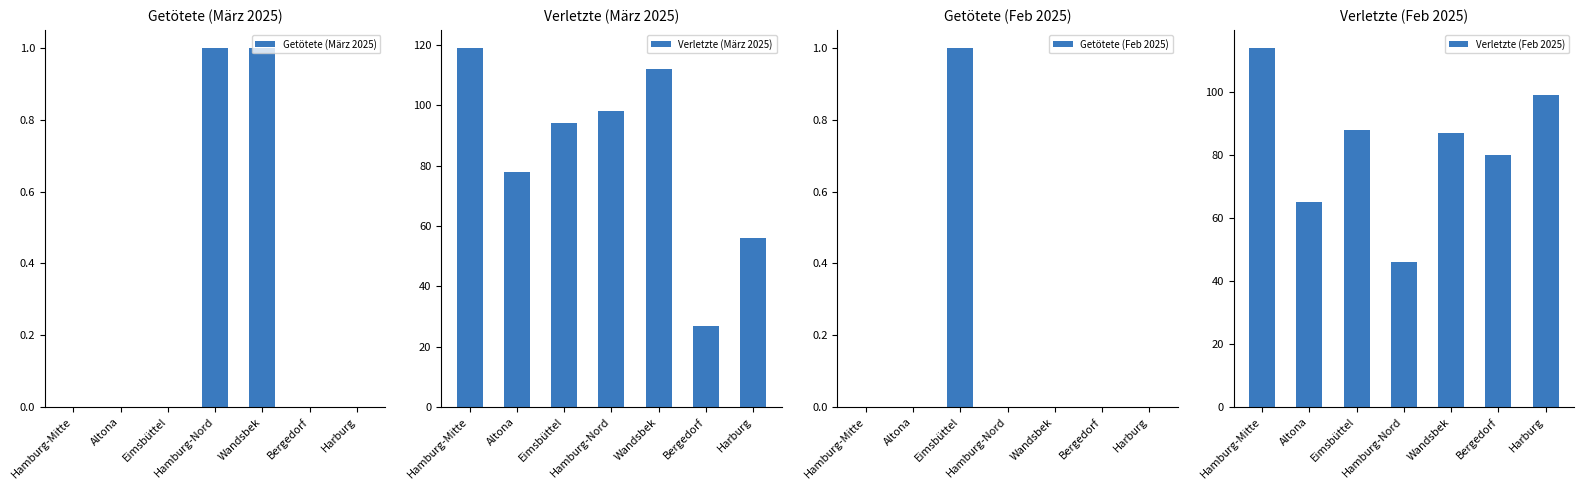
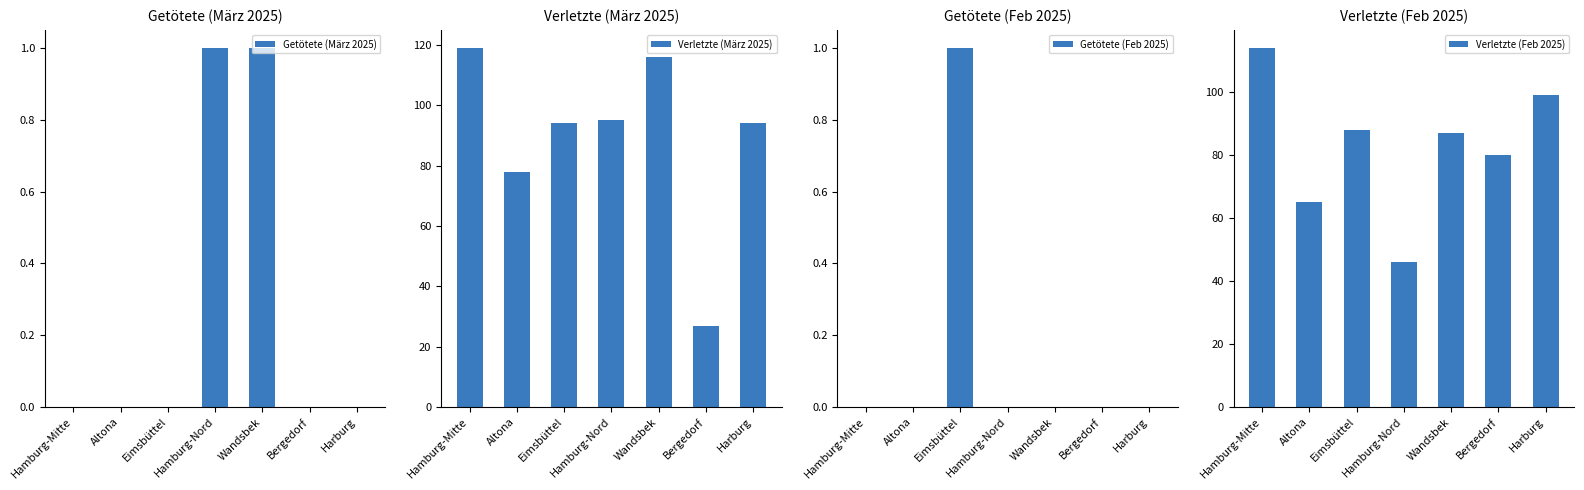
  {
    "Getötete (März 2025)": {
      "Hamburg-Mitte": 0.00,
      "Altona": 0.00,
      "Eimsbüttel": 0.00,
      "Hamburg-Nord": 1.00,
      "Bergedorf": 0.00,
      "Harburg": 0.00
    },
    "Verletzte (März 2025)": {
      "Hamburg-Mitte": 119,
      "Altona": 78,
      "Eimsbüttel": 94,
-     "Hamburg-Nord": 98,
-     "Wandsbek": 112,
+     "Hamburg-Nord": 95,
+     "Wandsbek": 116,
      "Bergedorf": 27,
-     "Harburg": 56
+     "Harburg": 94
    },
    "Getötete (Feb 2025)": {
      "Hamburg-Mitte": 0.00,
      "Altona": 0.00,
      "Eimsbüttel": 1.00,
      "Hamburg-Nord": 0.00,
      "Wandsbek": 0.00,
      "Bergedorf": 0.00,
      "Harburg": 0.00
    },
    "Verletzte (Feb 2025)": {
      "Hamburg-Mitte": 114,
      "Altona": 65,
      "Eimsbüttel": 88,
      "Hamburg-Nord": 46,
      "Wandsbek": 87,
      "Bergedorf": 80,
      "Harburg": 99
    }
  }
